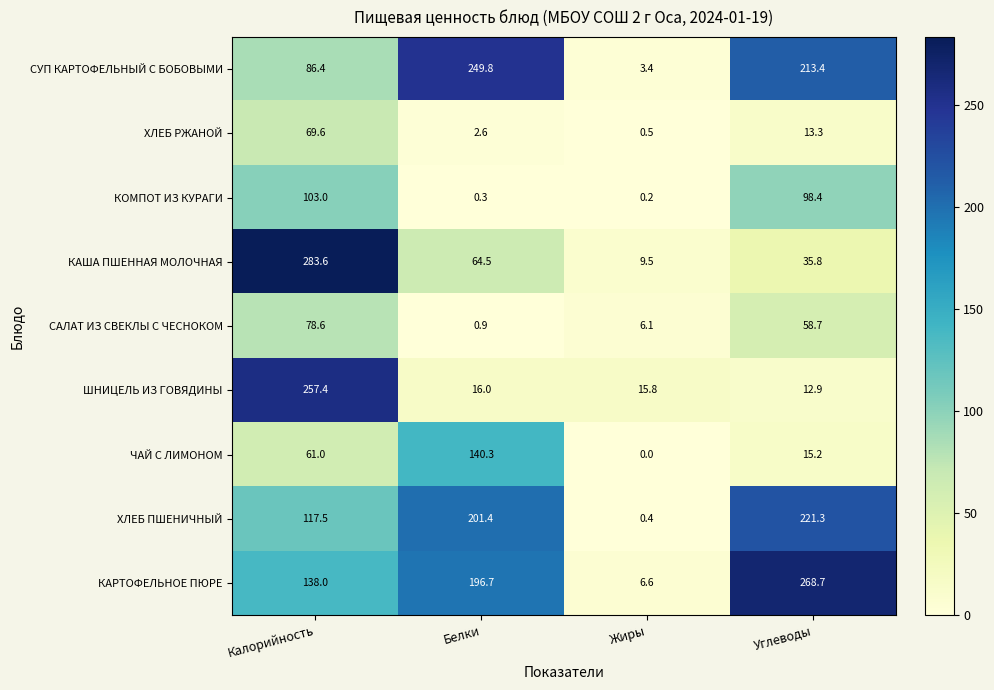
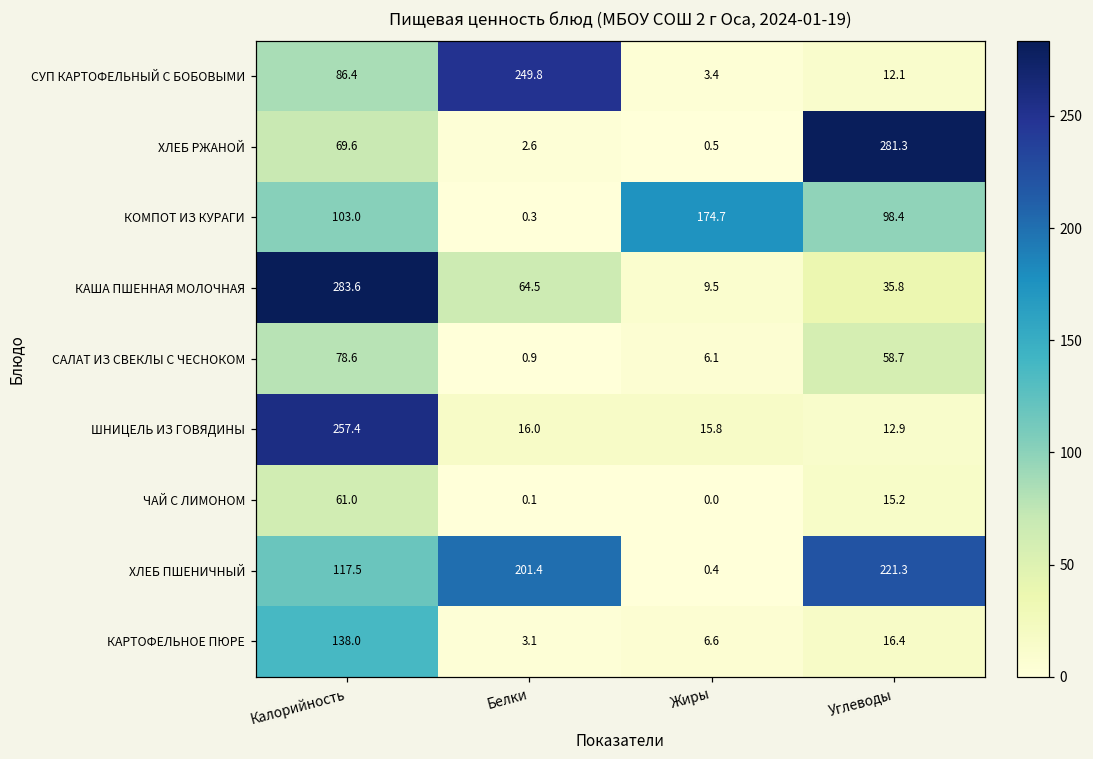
  {
    "СУП КАРТОФЕЛЬНЫЙ С БОБОВЫМИ": {
      "Калорийность": 86.4,
      "Белки": 249.8,
      "Жиры": 3.4,
-     "Углеводы": 213.4
+     "Углеводы": 12.1
    },
    "ХЛЕБ РЖАНОЙ": {
      "Калорийность": 69.6,
      "Белки": 2.6,
      "Жиры": 0.5,
-     "Углеводы": 13.3
+     "Углеводы": 281.3
    },
    "КОМПОТ ИЗ КУРАГИ": {
      "Калорийность": 103.0,
      "Белки": 0.3,
-     "Жиры": 0.2,
+     "Жиры": 174.7,
      "Углеводы": 98.4
    },
    "КАША ПШЕННАЯ МОЛОЧНАЯ": {
      "Калорийность": 283.6,
      "Белки": 64.5,
      "Жиры": 9.5,
      "Углеводы": 35.8
    },
    "САЛАТ ИЗ СВЕКЛЫ С ЧЕСНОКОМ": {
      "Калорийность": 78.6,
      "Белки": 0.9,
      "Жиры": 6.1,
      "Углеводы": 58.7
    },
    "ШНИЦЕЛЬ ИЗ ГОВЯДИНЫ": {
      "Калорийность": 257.4,
      "Белки": 16.0,
      "Жиры": 15.8,
      "Углеводы": 12.9
    },
    "ЧАЙ С ЛИМОНОМ": {
      "Калорийность": 61.0,
-     "Белки": 140.3,
+     "Белки": 0.1,
      "Жиры": 0.0,
      "Углеводы": 15.2
    },
    "ХЛЕБ ПШЕНИЧНЫЙ": {
      "Калорийность": 117.5,
      "Белки": 201.4,
      "Жиры": 0.4,
      "Углеводы": 221.3
    },
    "КАРТОФЕЛЬНОЕ ПЮРЕ": {
      "Калорийность": 138.0,
-     "Белки": 196.7,
+     "Белки": 3.1,
      "Жиры": 6.6,
-     "Углеводы": 268.7
+     "Углеводы": 16.4
    }
  }
